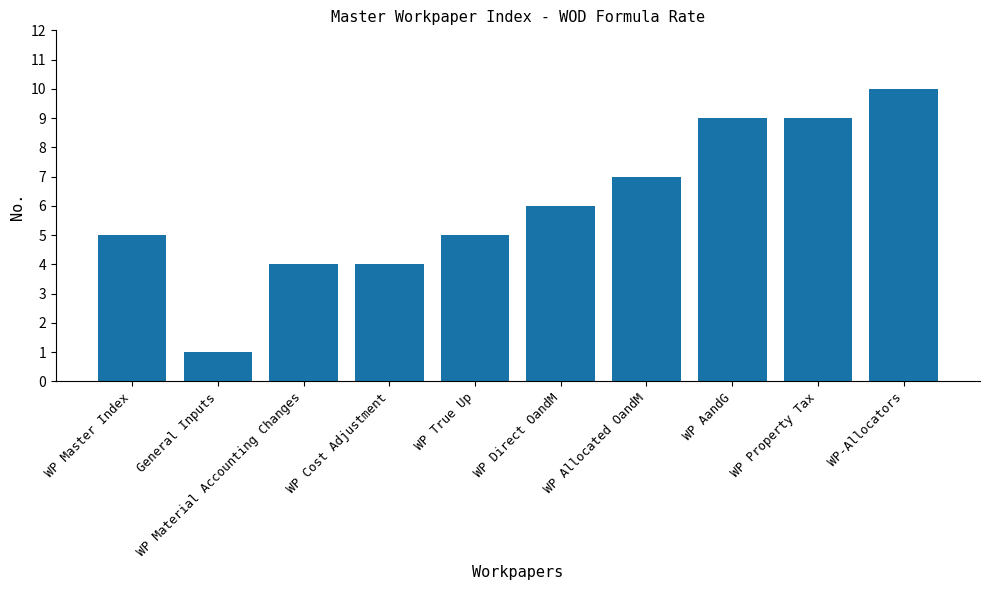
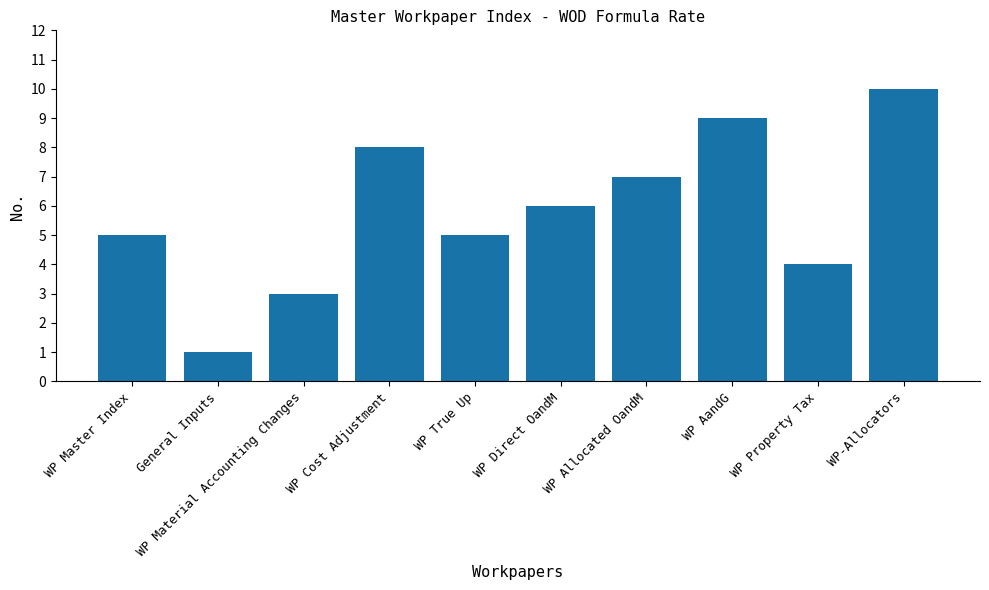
  {
    "WP Master Index": 5,
    "General Inputs": 1,
-   "WP Material Accounting Changes": 4,
-   "WP Cost Adjustment": 4,
+   "WP Material Accounting Changes": 3,
+   "WP Cost Adjustment": 8,
    "WP True Up": 5,
    "WP Direct OandM": 6,
    "WP Allocated OandM": 7,
    "WP AandG": 9,
-   "WP Property Tax": 9,
+   "WP Property Tax": 4,
    "WP-Allocators": 10
  }
